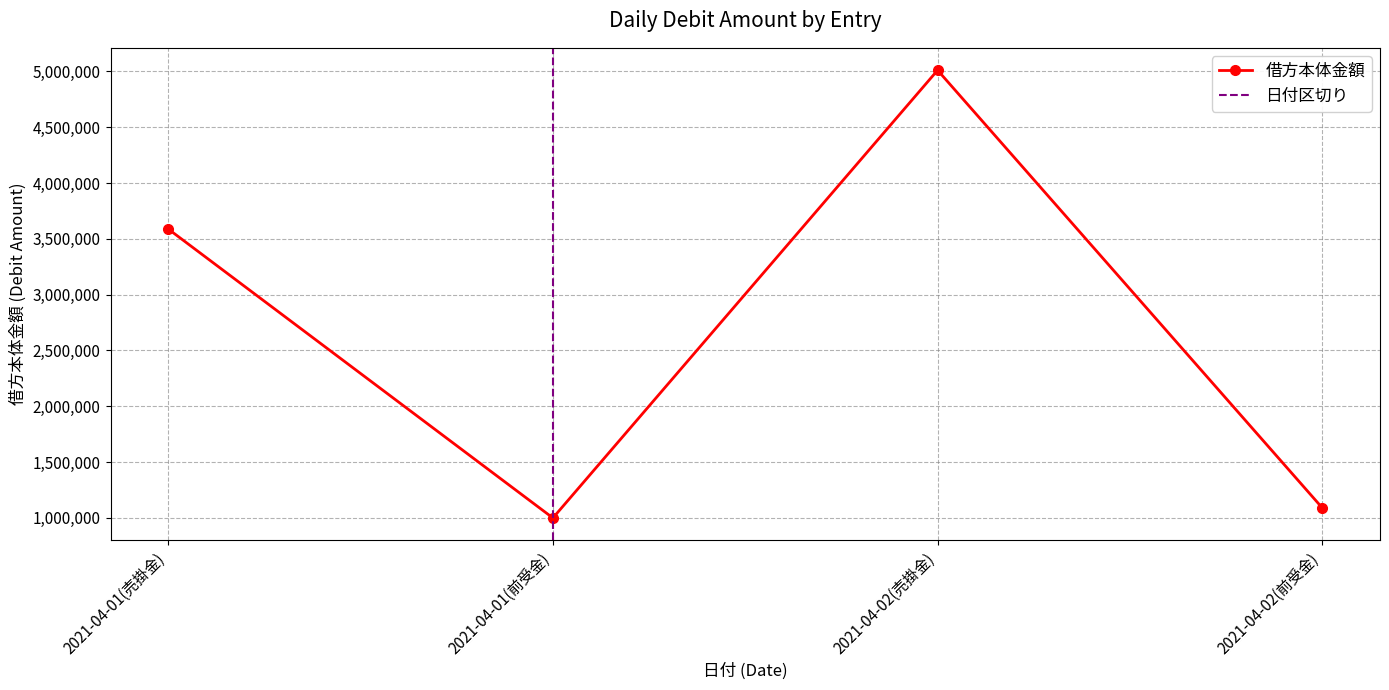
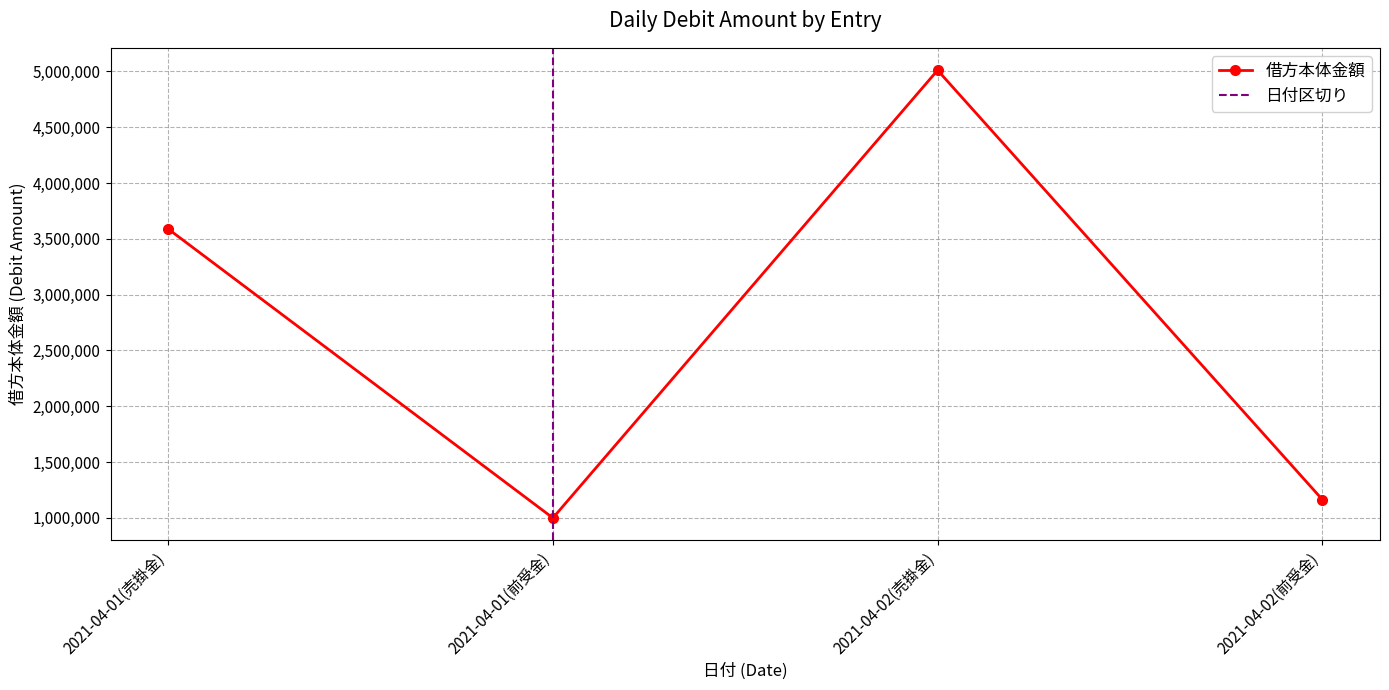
  {
    "2021-04-01(売掛金)": "3,590,000",
    "2021-04-01(前受金)": "1,000,000",
    "2021-04-02(売掛金)": "5,010,000",
-   "2021-04-02(前受金)": "1,090,000"
+   "2021-04-02(前受金)": "1,170,000"
  }
